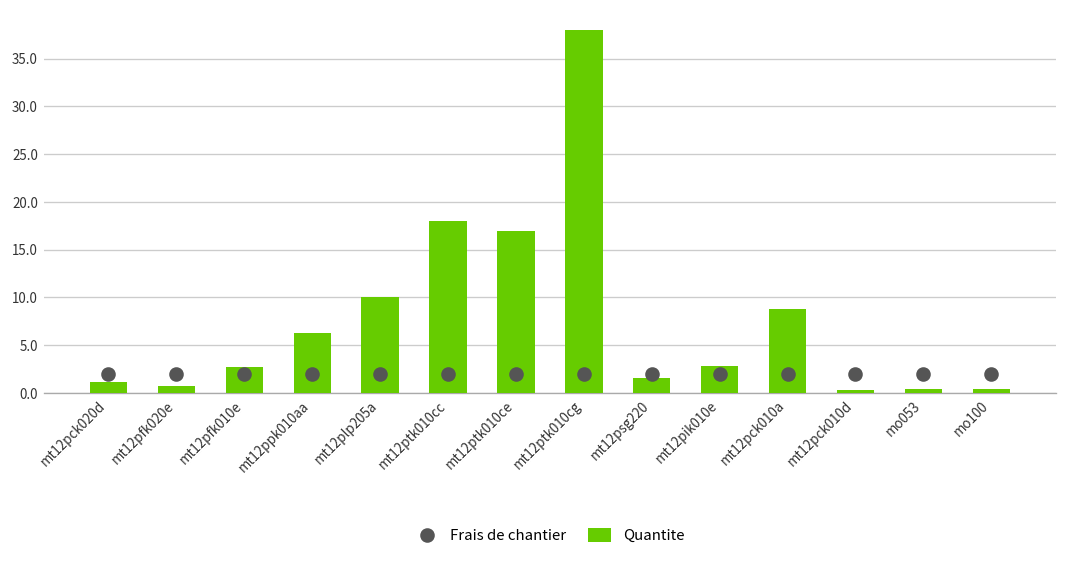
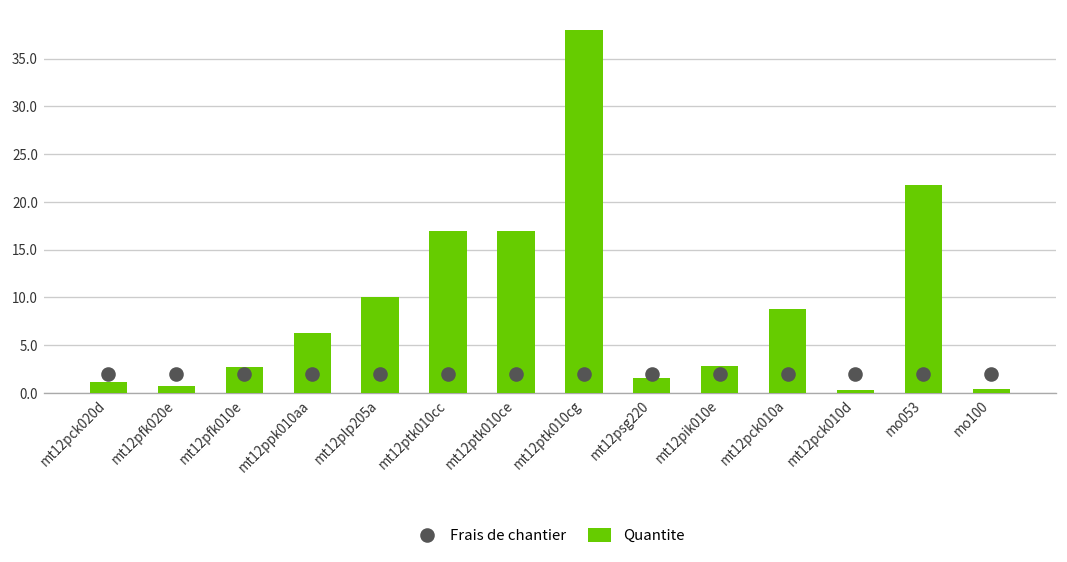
  {
    "Quantite": {
      "mt12pck020d": 1,
      "mt12pfk020e": 1,
      "mt12pfk010e": 3,
      "mt12ppk010aa": 6,
      "mt12plp205a": 10,
-     "mt12ptk010cc": 18,
+     "mt12ptk010cc": 17,
      "mt12ptk010ce": 17,
      "mt12ptk010cg": 38,
      "mt12psg220": 2,
      "mt12pik010e": 3,
      "mt12pck010a": 9,
-     "mo053": 0,
+     "mo053": 22,
      "mo100": 0
    }
  }
